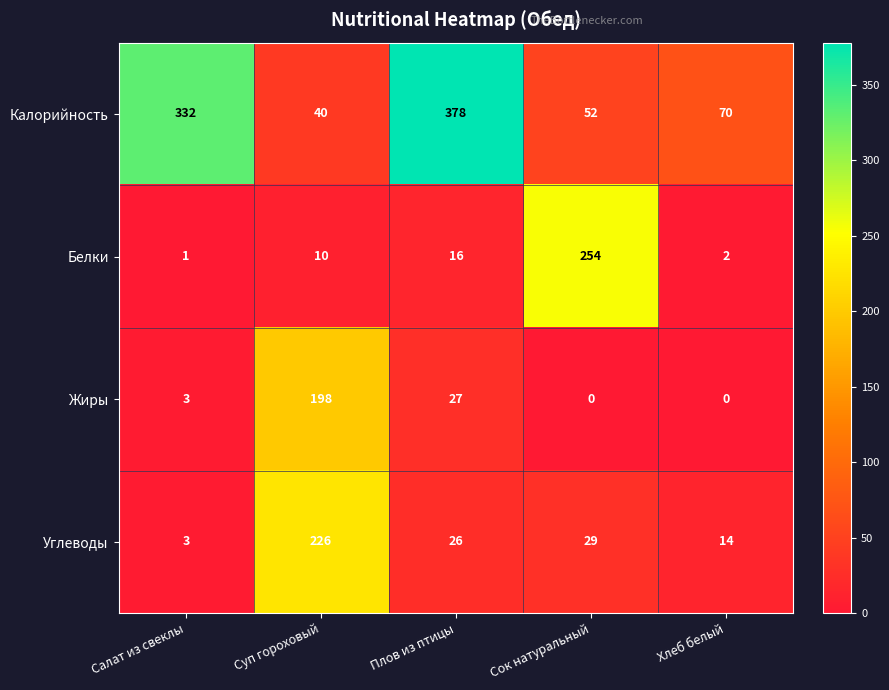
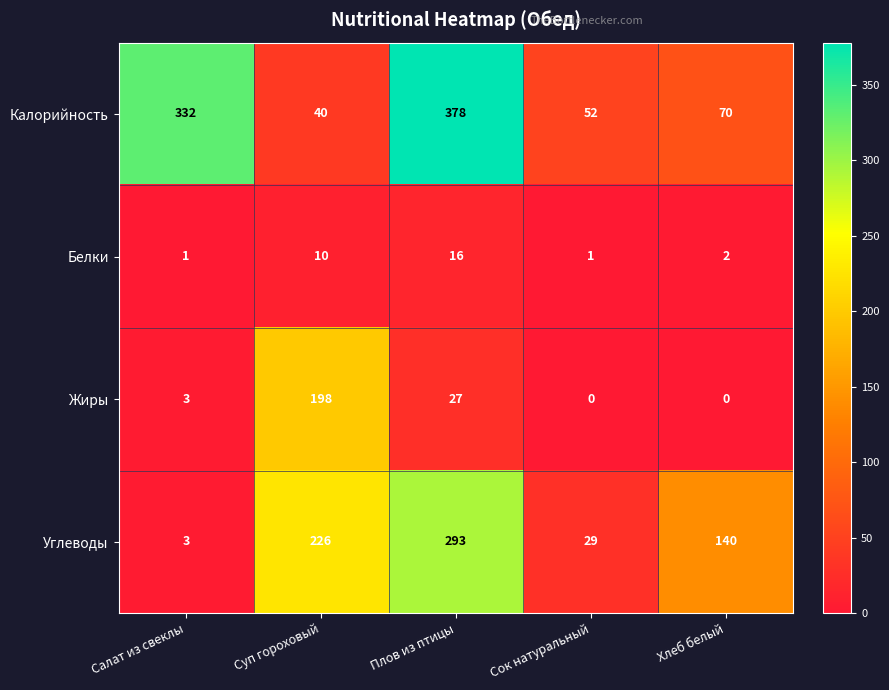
  {
    "Калорийность": {
      "Салат из свеклы": 332,
      "Суп гороховый": 40,
      "Плов из птицы": 378,
      "Сок натуральный": 52,
      "Хлеб белый": 70
    },
    "Белки": {
      "Салат из свеклы": 1,
      "Суп гороховый": 10,
      "Плов из птицы": 16,
-     "Сок натуральный": 254,
+     "Сок натуральный": 1,
      "Хлеб белый": 2
    },
    "Жиры": {
      "Салат из свеклы": 3,
      "Суп гороховый": 198,
      "Плов из птицы": 27,
      "Сок натуральный": 0,
      "Хлеб белый": 0
    },
    "Углеводы": {
      "Салат из свеклы": 3,
      "Суп гороховый": 226,
-     "Плов из птицы": 26,
+     "Плов из птицы": 293,
      "Сок натуральный": 29,
-     "Хлеб белый": 14
+     "Хлеб белый": 140
    }
  }
